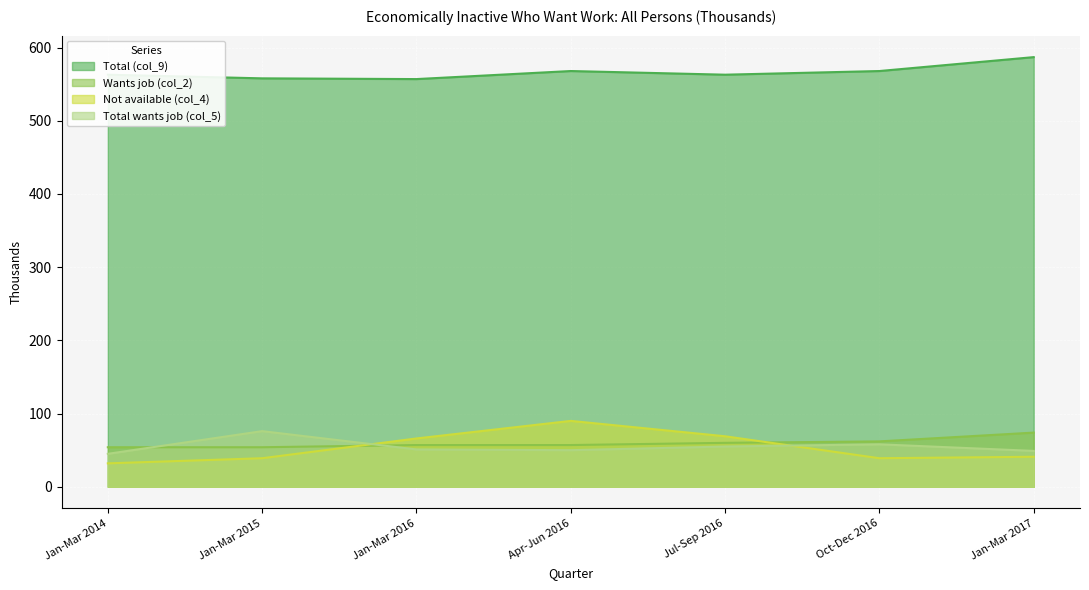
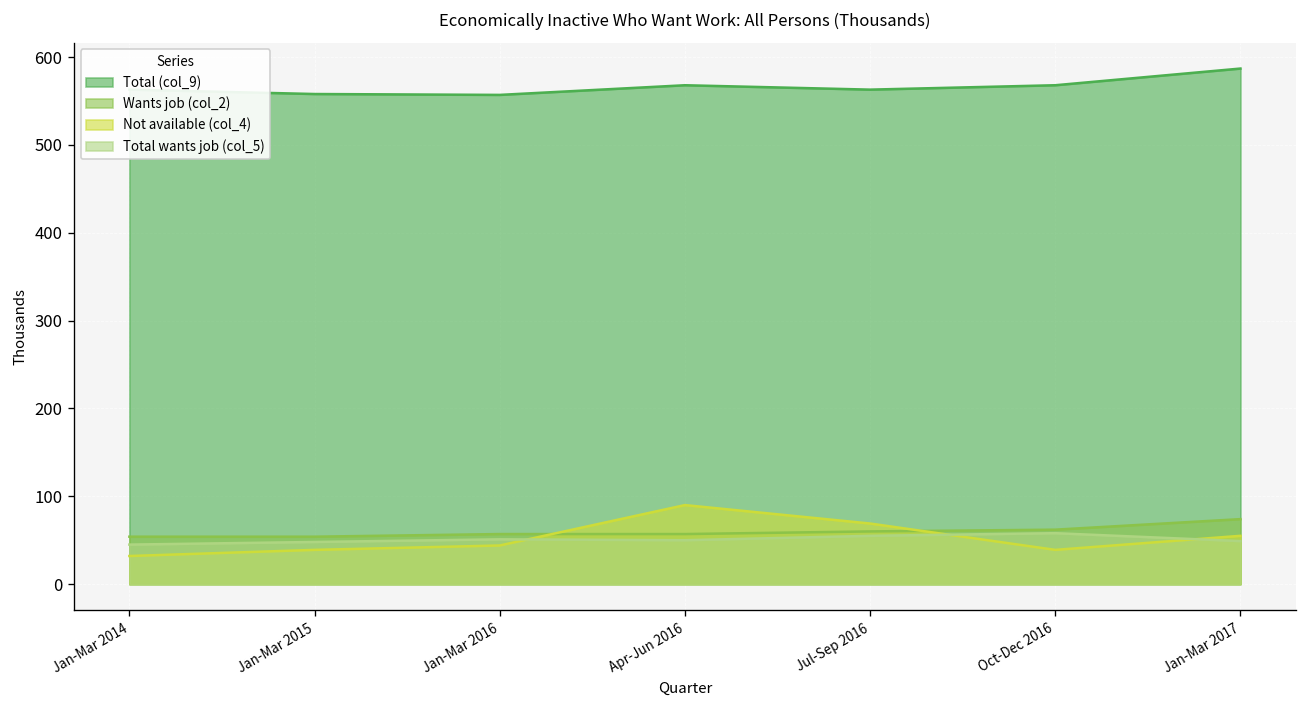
  {
    "Not available (col_4)": {
      "Jan-Mar 2014": 30,
      "Jan-Mar 2015": 40,
-     "Jan-Mar 2016": 70,
+     "Jan-Mar 2016": 40,
      "Apr-Jun 2016": 90,
      "Jul-Sep 2016": 70,
      "Oct-Dec 2016": 40,
-     "Jan-Mar 2017": 40
+     "Jan-Mar 2017": 60
    },
    "Total wants job (col_5)": {
      "Jan-Mar 2014": 50,
-     "Jan-Mar 2015": 80,
+     "Jan-Mar 2015": 50,
      "Jan-Mar 2016": 50,
      "Apr-Jun 2016": 50,
      "Jul-Sep 2016": 60,
      "Oct-Dec 2016": 60,
      "Jan-Mar 2017": 50
    }
  }
